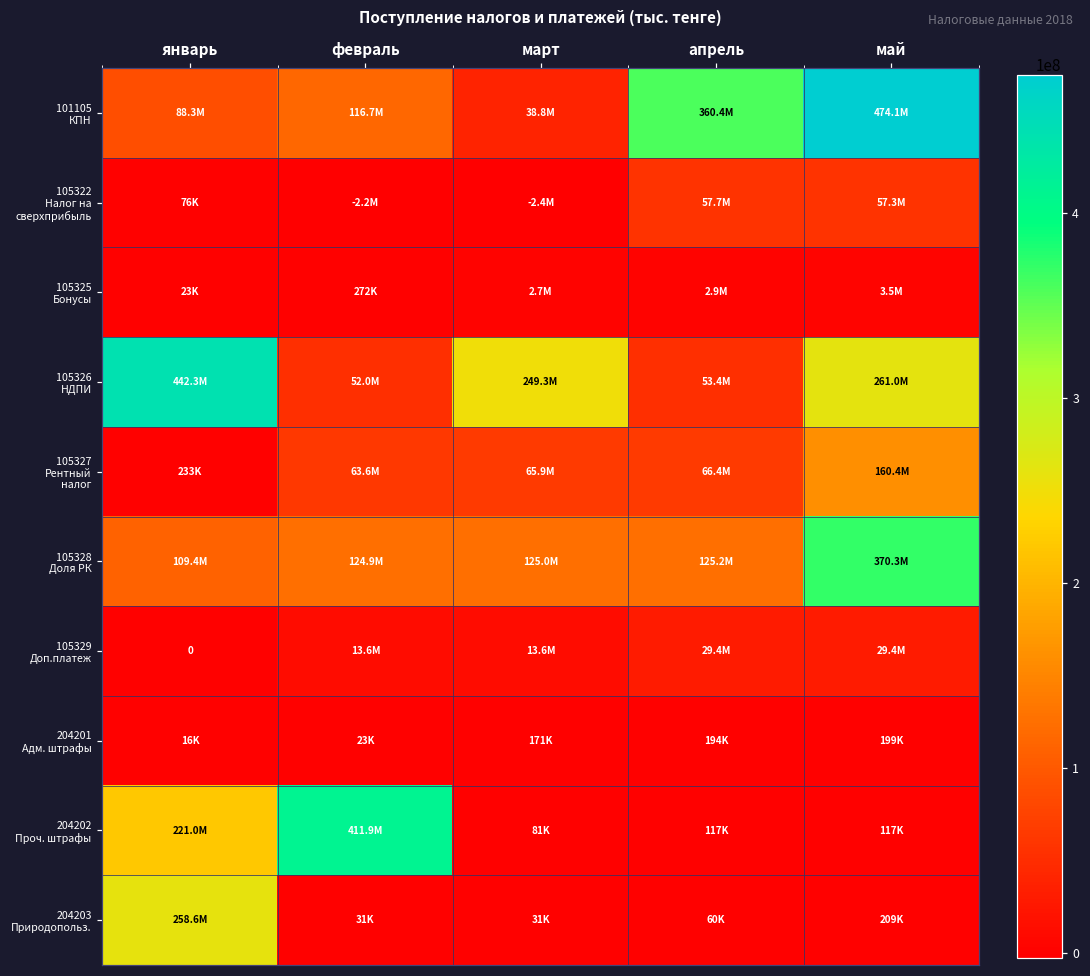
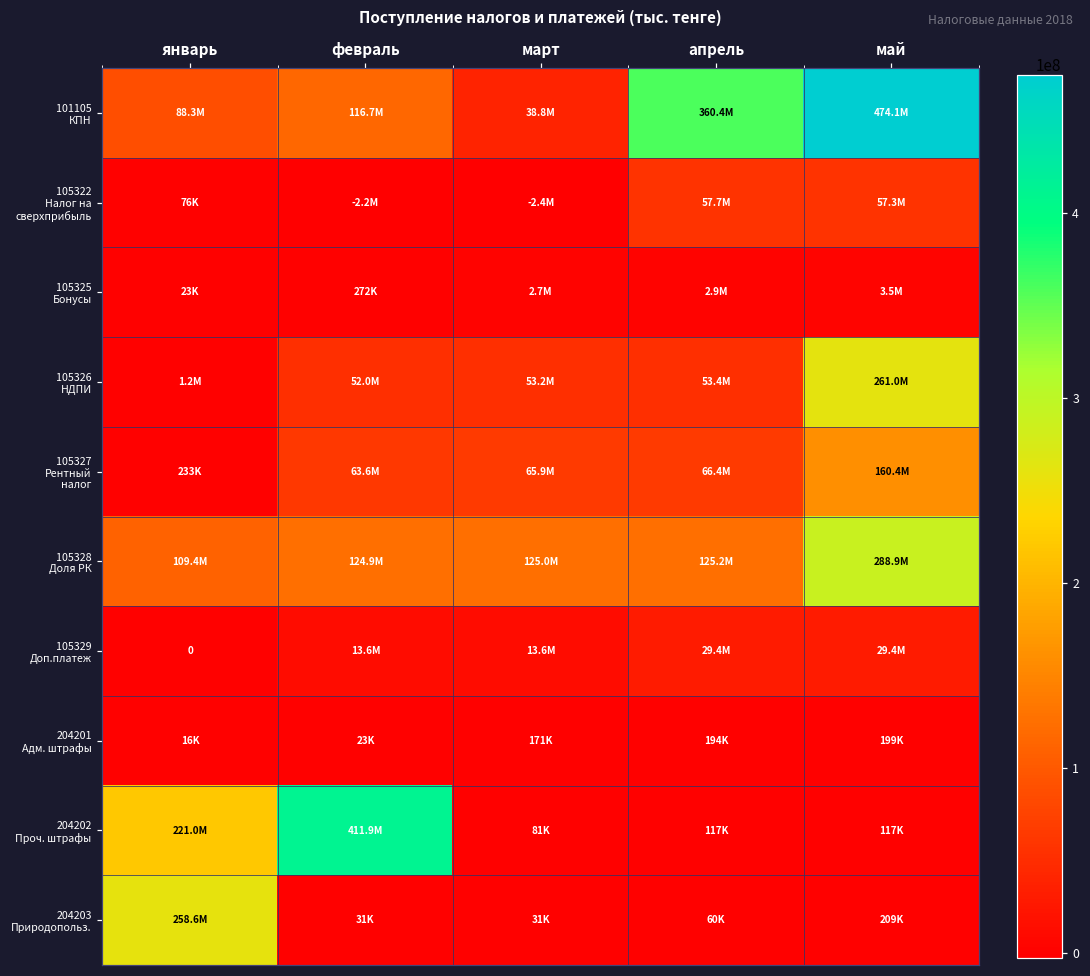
  {
    "101105 КПН": {
      "январь": "88.3M",
      "февраль": "116.7M",
      "март": "38.8M",
      "апрель": "360.4M",
      "май": "474.1M"
    },
    "105322 Налог на сверхприбыль": {
      "январь": "76K",
      "февраль": "-2.2M",
      "март": "-2.4M",
      "апрель": "57.7M",
      "май": "57.3M"
    },
    "105325 Бонусы": {
      "январь": "23K",
      "февраль": "272K",
      "март": "2.7M",
      "апрель": "2.9M",
      "май": "3.5M"
    },
    "105326 НДПИ": {
-     "январь": "442.3M",
+     "январь": "1.2M",
      "февраль": "52.0M",
-     "март": "249.3M",
+     "март": "53.2M",
      "апрель": "53.4M",
      "май": "261.0M"
    },
    "105327 Рентный налог": {
      "январь": "233K",
      "февраль": "63.6M",
      "март": "65.9M",
      "апрель": "66.4M",
      "май": "160.4M"
    },
    "105328 Доля РК": {
      "январь": "109.4M",
      "февраль": "124.9M",
      "март": "125.0M",
      "апрель": "125.2M",
-     "май": "370.3M"
+     "май": "288.9M"
    },
    "105329 Доп.платеж": {
      "январь": "0",
      "февраль": "13.6M",
      "март": "13.6M",
      "апрель": "29.4M",
      "май": "29.4M"
    },
    "204201 Адм. штрафы": {
      "январь": "16K",
      "февраль": "23K",
      "март": "171K",
      "апрель": "194K",
      "май": "199K"
    },
    "204202 Проч. штрафы": {
      "январь": "221.0M",
      "февраль": "411.9M",
      "март": "81K",
      "апрель": "117K",
      "май": "117K"
    },
    "204203 Природопольз.": {
      "январь": "258.6M",
      "февраль": "31K",
      "март": "31K",
      "апрель": "60K",
      "май": "209K"
    }
  }
